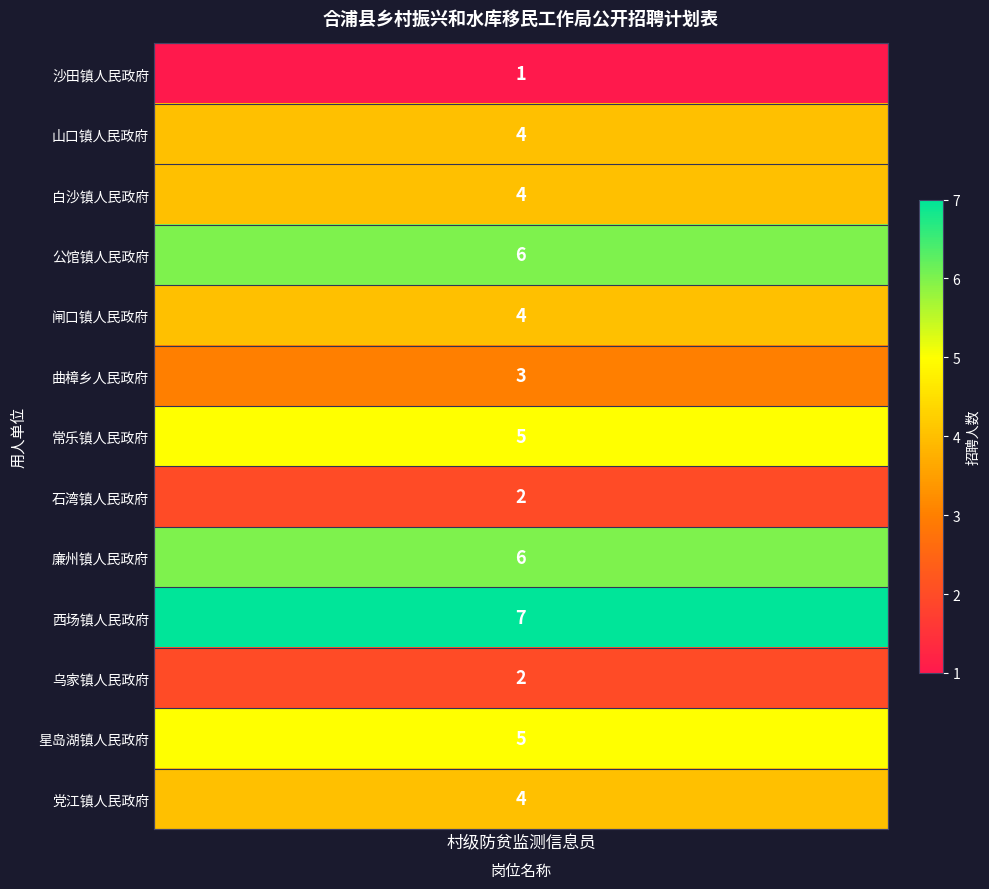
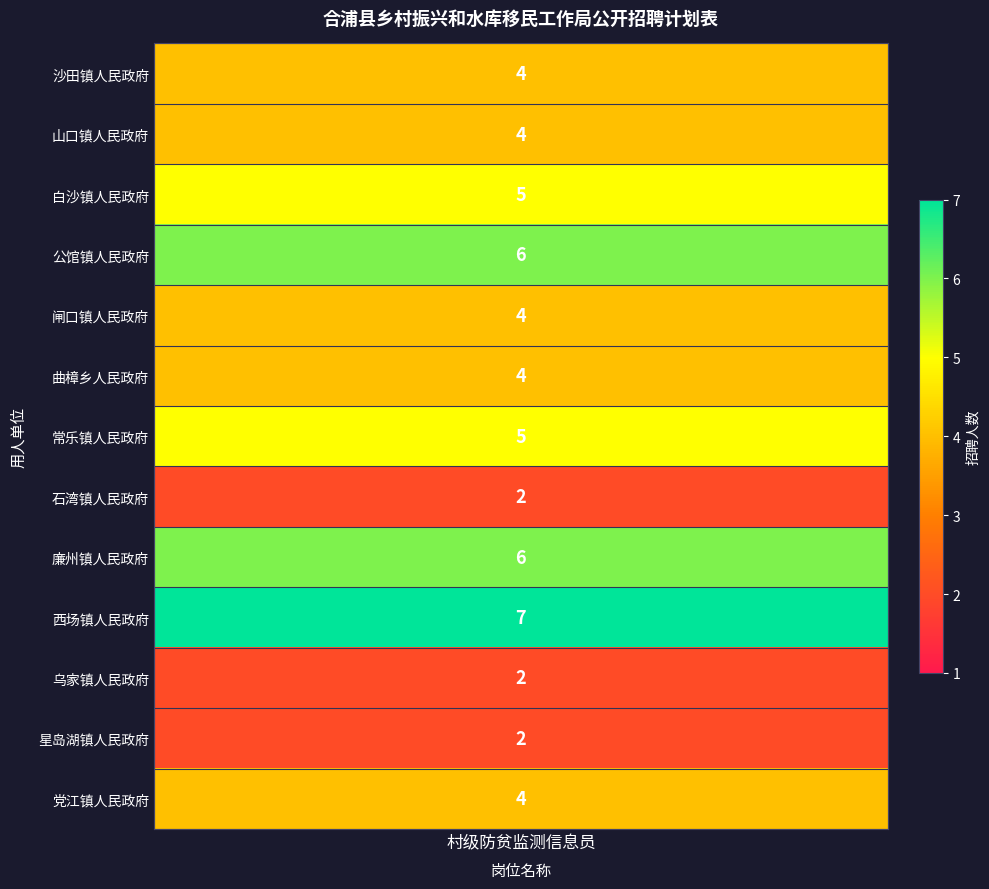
  {
    "沙田镇人民政府": {
-     "村级防贫监测信息员": 1
+     "村级防贫监测信息员": 4
    },
    "山口镇人民政府": {
      "村级防贫监测信息员": 4
    },
    "白沙镇人民政府": {
-     "村级防贫监测信息员": 4
+     "村级防贫监测信息员": 5
    },
    "公馆镇人民政府": {
      "村级防贫监测信息员": 6
    },
    "闸口镇人民政府": {
      "村级防贫监测信息员": 4
    },
    "曲樟乡人民政府": {
-     "村级防贫监测信息员": 3
+     "村级防贫监测信息员": 4
    },
    "常乐镇人民政府": {
      "村级防贫监测信息员": 5
    },
    "石湾镇人民政府": {
      "村级防贫监测信息员": 2
    },
    "廉州镇人民政府": {
      "村级防贫监测信息员": 6
    },
    "西场镇人民政府": {
      "村级防贫监测信息员": 7
    },
    "乌家镇人民政府": {
      "村级防贫监测信息员": 2
    },
    "星岛湖镇人民政府": {
-     "村级防贫监测信息员": 5
+     "村级防贫监测信息员": 2
    },
    "党江镇人民政府": {
      "村级防贫监测信息员": 4
    }
  }
